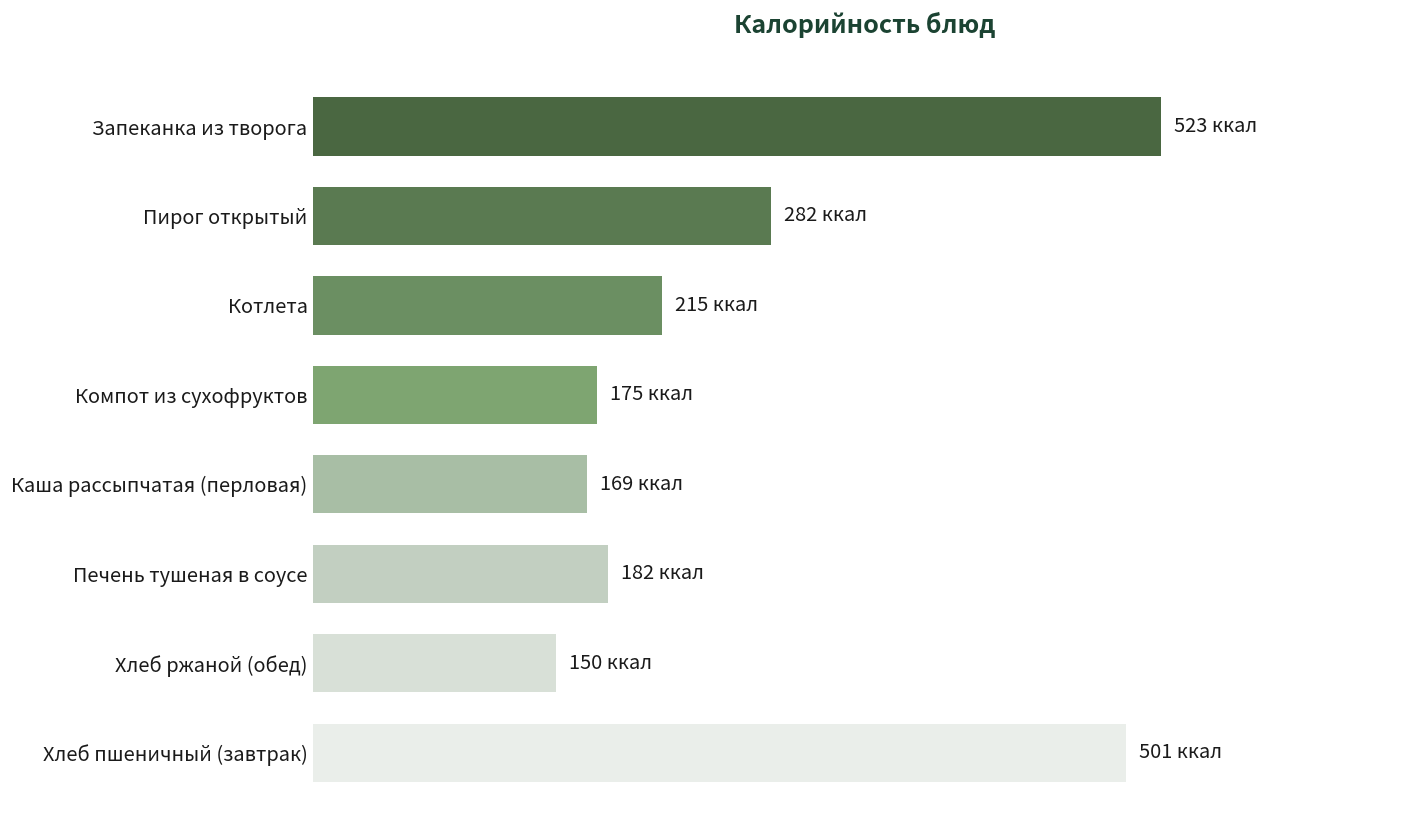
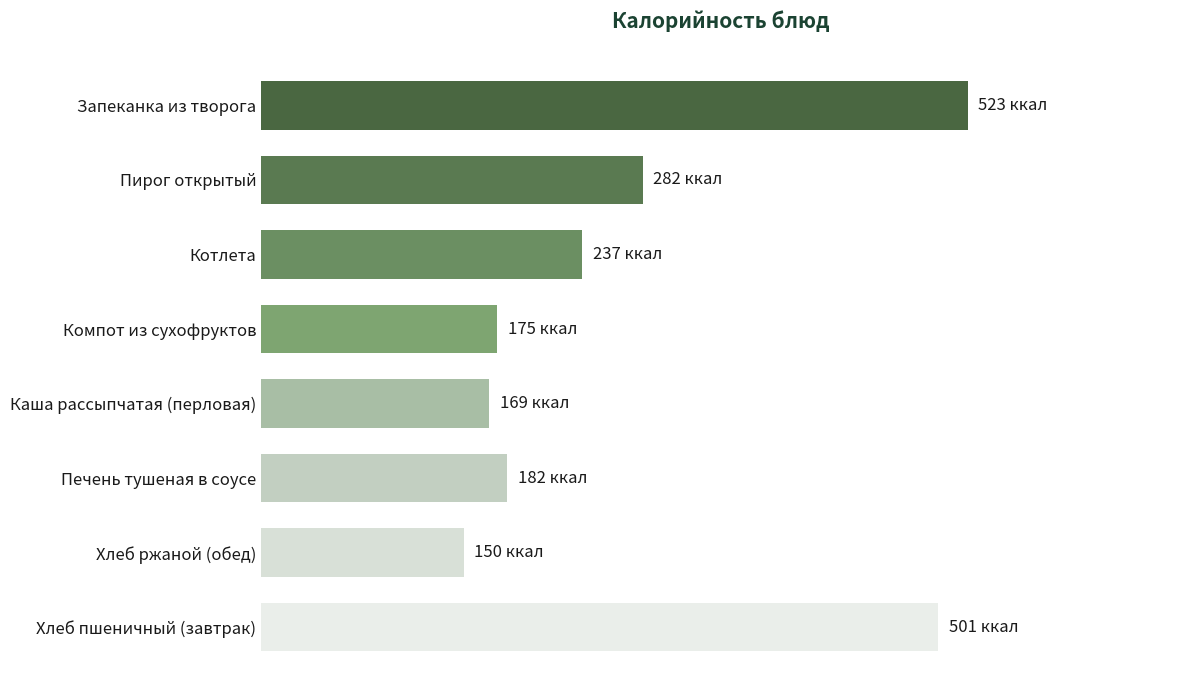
  {
    "Запеканка из творога": 523,
    "Пирог открытый": 282,
-   "Котлета": 215,
+   "Котлета": 237,
    "Компот из сухофруктов": 175,
    "Каша рассыпчатая (перловая)": 169,
    "Печень тушеная в соусе": 182,
    "Хлеб ржаной (обед)": 150,
    "Хлеб пшеничный (завтрак)": 501
  }
